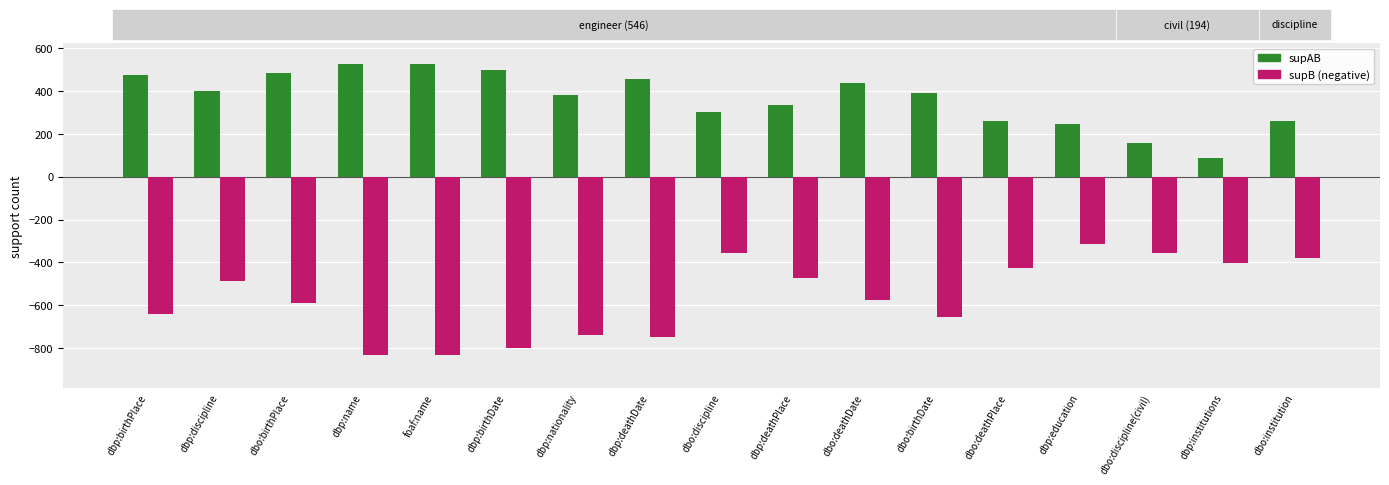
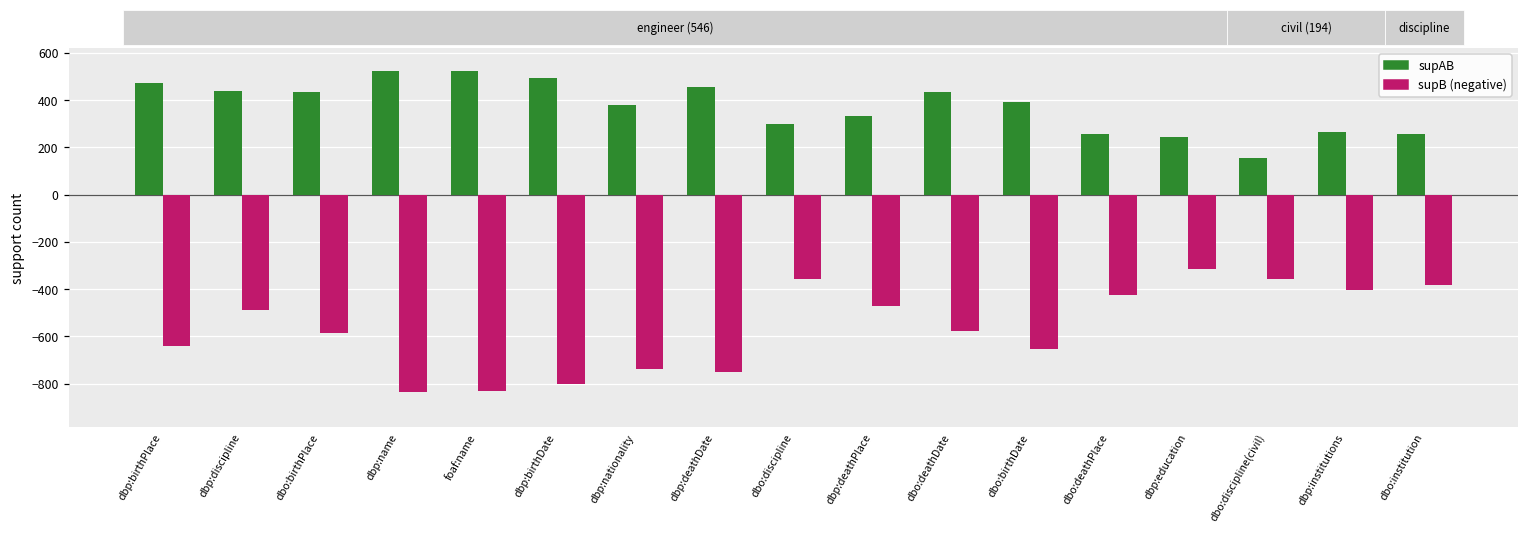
  {
    "supAB": {
      "dbp:birthPlace": 470,
-     "dbp:discipline": 400,
-     "dbo:birthPlace": 480,
+     "dbp:discipline": 440,
+     "dbo:birthPlace": 430,
      "dbp:name": 530,
      "foaf:name": 520,
      "dbp:birthDate": 500,
      "dbp:nationality": 380,
      "dbp:deathDate": 460,
      "dbo:discipline": 300,
      "dbp:deathPlace": 340,
      "dbo:deathDate": 440,
      "dbo:birthDate": 390,
      "dbo:deathPlace": 260,
      "dbp:education": 240,
      "dbo:discipline(civil)": 160,
-     "dbp:institutions": 90,
+     "dbp:institutions": 270,
      "dbo:institution": 260
    }
  }
